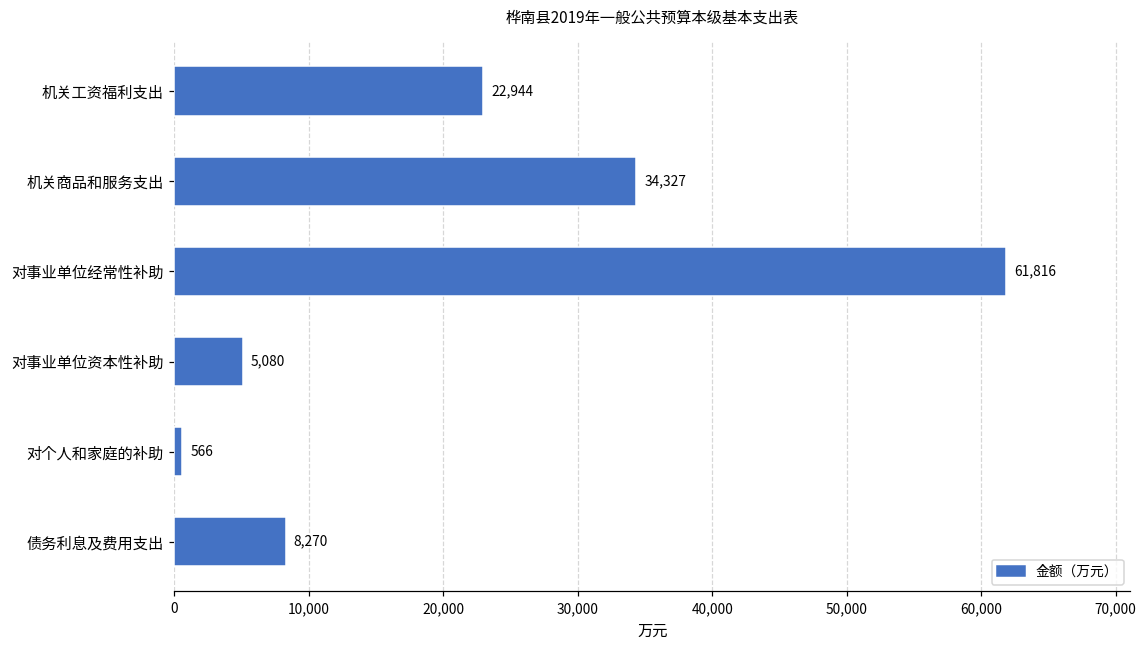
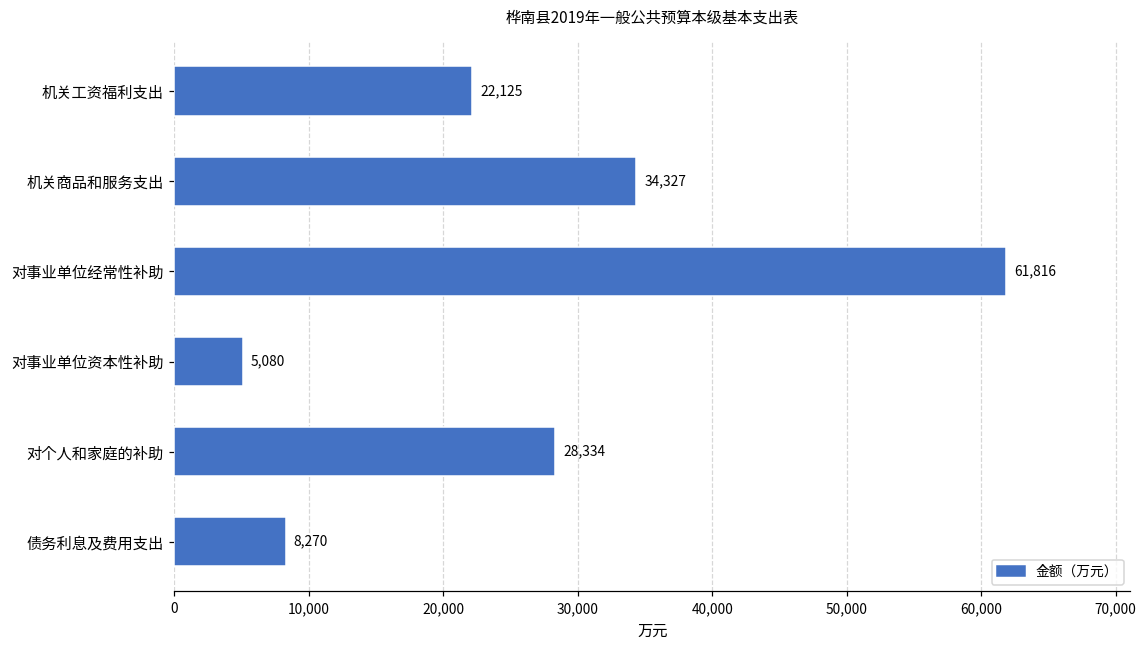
  {
-   "机关工资福利支出": "22,944",
+   "机关工资福利支出": "22,125",
    "机关商品和服务支出": "34,327",
    "对事业单位经常性补助": "61,816",
    "对事业单位资本性补助": "5,080",
-   "对个人和家庭的补助": "566",
+   "对个人和家庭的补助": "28,334",
    "债务利息及费用支出": "8,270"
  }
